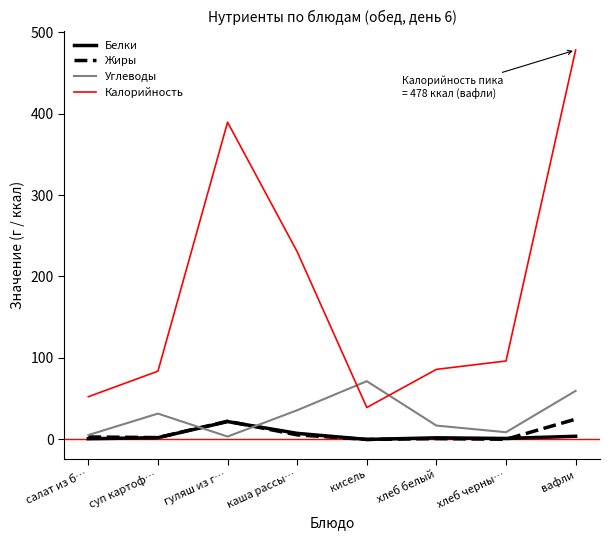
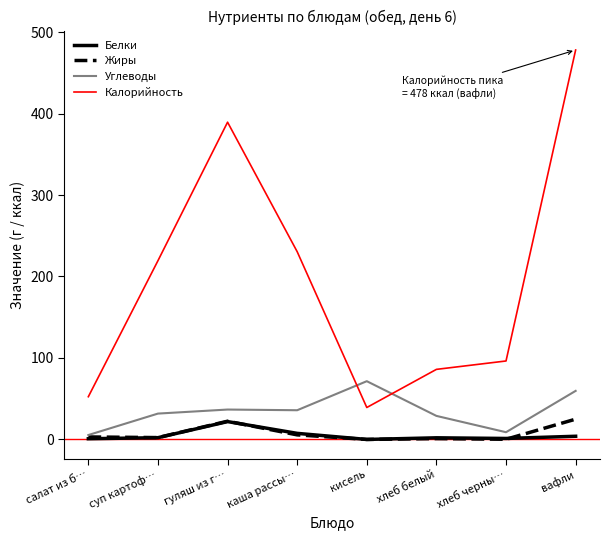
  {
    "Углеводы": {
      "суп картоф…": 30,
-     "гуляш из г…": 0,
+     "гуляш из г…": 40,
      "каша рассы…": 40,
      "кисель": 70,
-     "хлеб белый": 20,
+     "хлеб белый": 30,
      "хлеб черны…": 10,
      "вафли": 60
    },
    "Калорийность": {
      "салат из б…": 50,
-     "суп картоф…": 80,
+     "суп картоф…": 220,
      "гуляш из г…": 390,
      "каша рассы…": 230,
      "кисель": 40,
      "хлеб белый": 90,
      "хлеб черны…": 100
    }
  }
